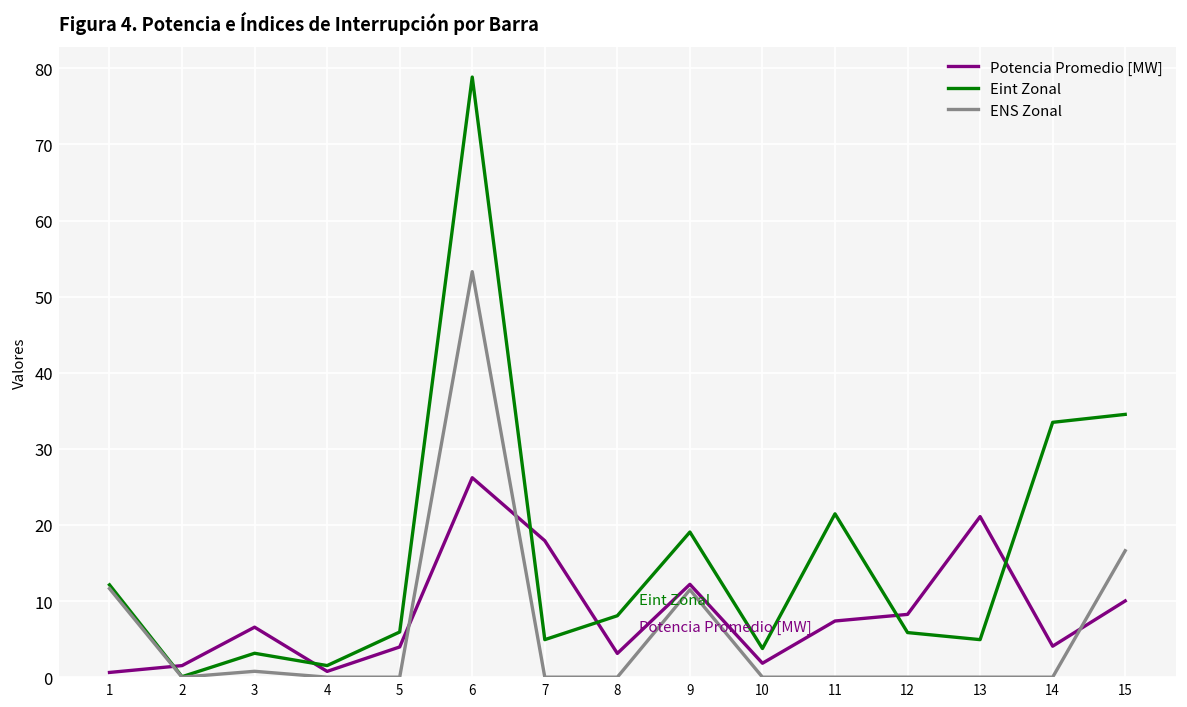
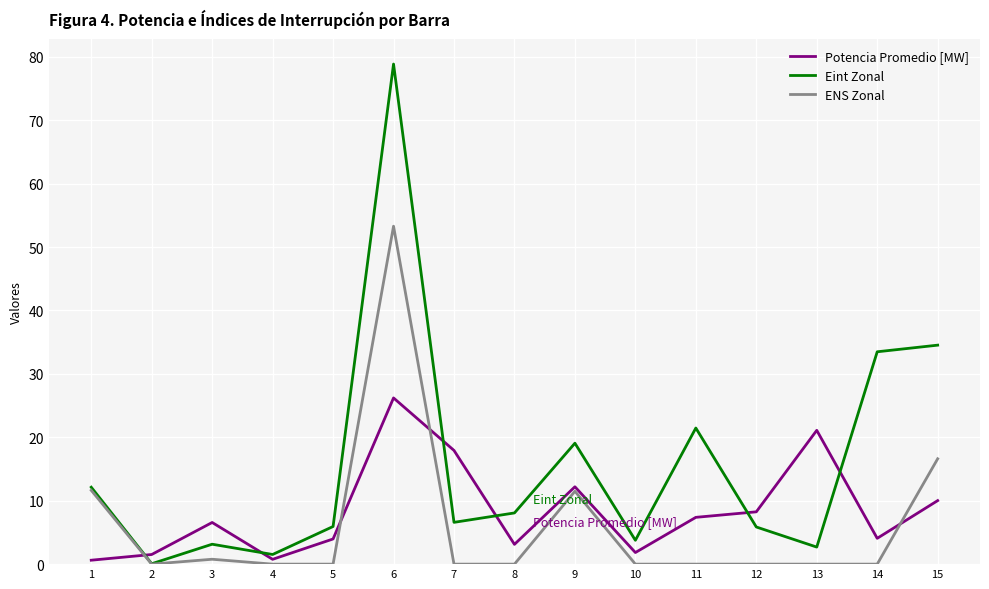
  {
    "Potencia Promedio [MW]": {
      "1": 1,
      "2": 2,
      "3": 7,
      "4": 1,
      "5": 4,
      "6": 26,
      "7": 18,
      "8": 3,
      "9": 12,
      "10": 2,
      "11": 7,
      "12": 8,
      "13": 21,
      "14": 4,
      "15": 10
    },
    "Eint Zonal": {
      "1": 12,
      "3": 3,
      "4": 2,
      "5": 6,
      "6": 79,
-     "7": 5,
+     "7": 7,
      "8": 8,
      "9": 19,
      "10": 4,
      "11": 21,
      "12": 6,
-     "13": 5,
+     "13": 3,
      "14": 33,
      "15": 35
    },
    "ENS Zonal": {
      "1": 12,
      "3": 1,
      "4": 0,
      "5": 0,
      "6": 53,
      "7": 0,
      "8": 0,
      "9": 11,
      "10": 0,
      "11": 0,
      "12": 0,
      "13": 0,
      "14": 0,
      "15": 17
    }
  }
